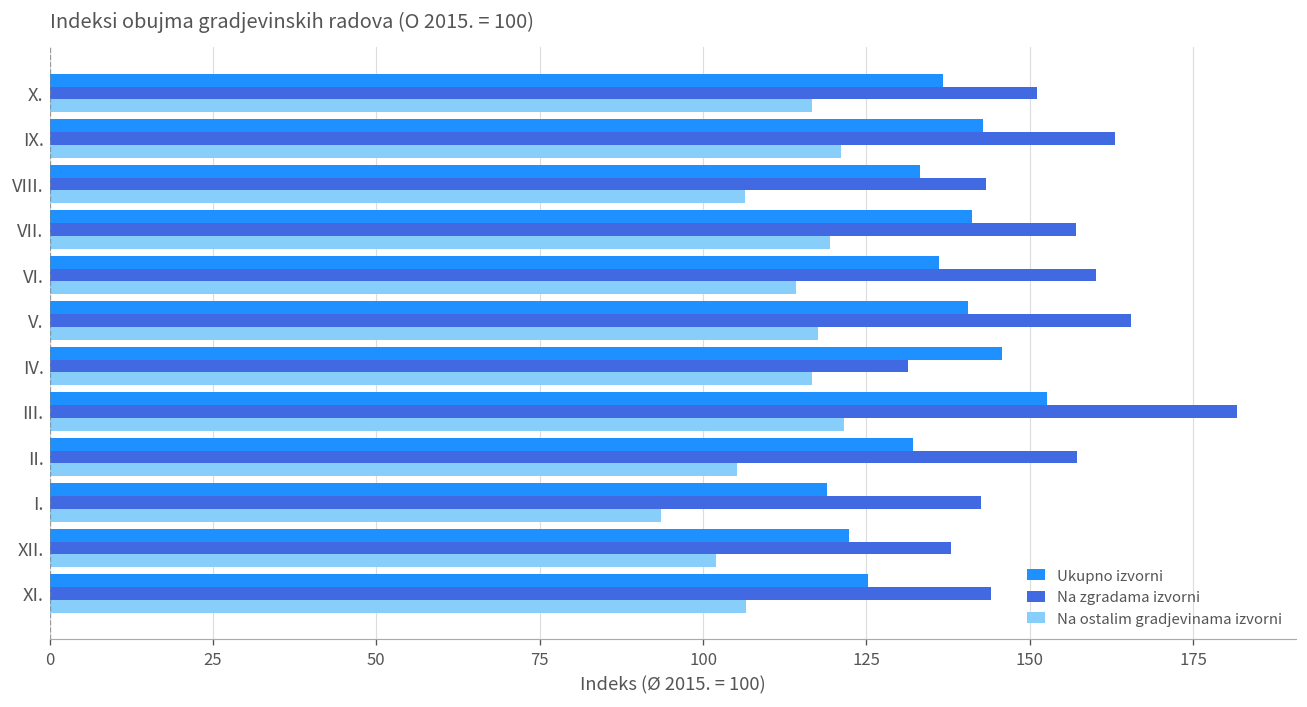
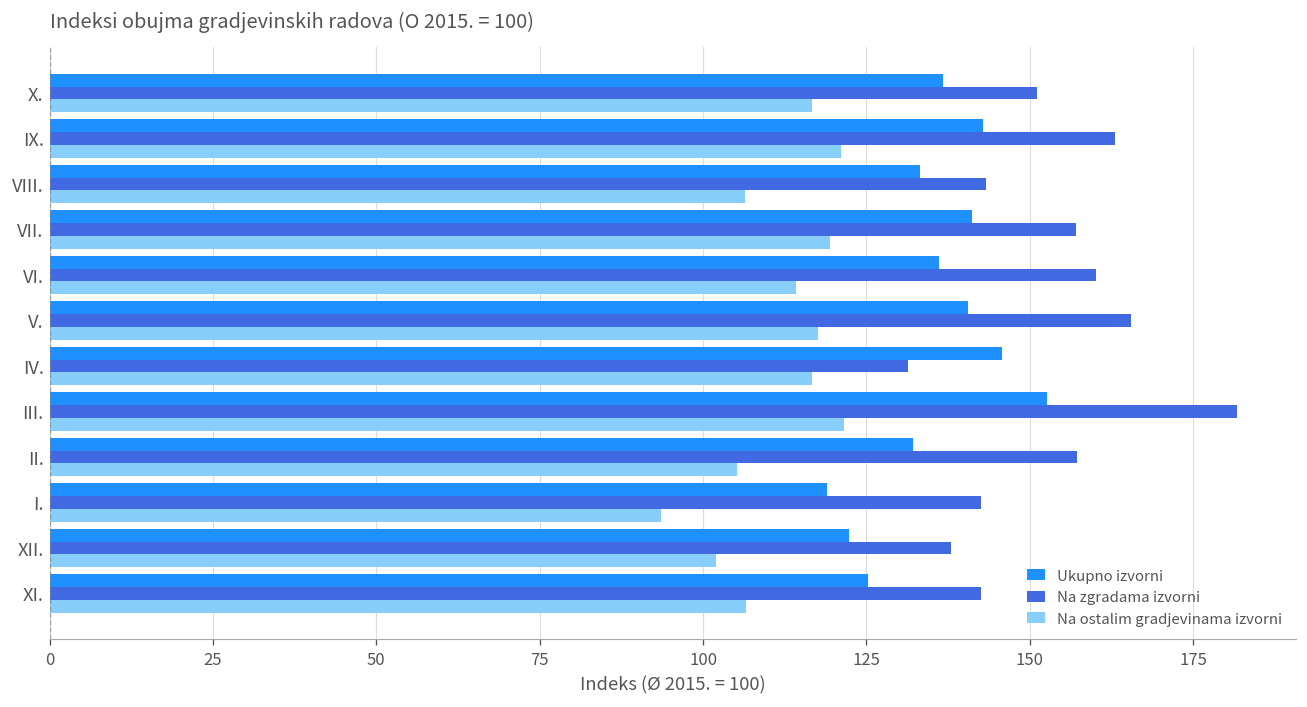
  {
    "Ukupno izvorni": {
      "X.": 137,
      "IX.": 143,
      "VIII.": 133,
      "VII.": 141,
      "VI.": 136,
      "V.": 140,
      "IV.": 146,
      "III.": 153,
      "II.": 132,
      "I.": 119,
      "XII.": 122,
      "XI.": 125
    },
    "Na zgradama izvorni": {
      "X.": 151,
      "IX.": 163,
      "VIII.": 143,
      "VII.": 157,
      "VI.": 160,
      "V.": 165,
      "IV.": 131,
      "III.": 182,
      "II.": 157,
      "I.": 143,
      "XII.": 138,
-     "XI.": 144
+     "XI.": 142
    },
    "Na ostalim gradjevinama izvorni": {
      "X.": 117,
      "IX.": 121,
      "VIII.": 106,
      "VII.": 119,
      "VI.": 114,
      "V.": 118,
      "IV.": 117,
      "III.": 122,
      "II.": 105,
      "I.": 94,
      "XII.": 102,
      "XI.": 107
    }
  }
